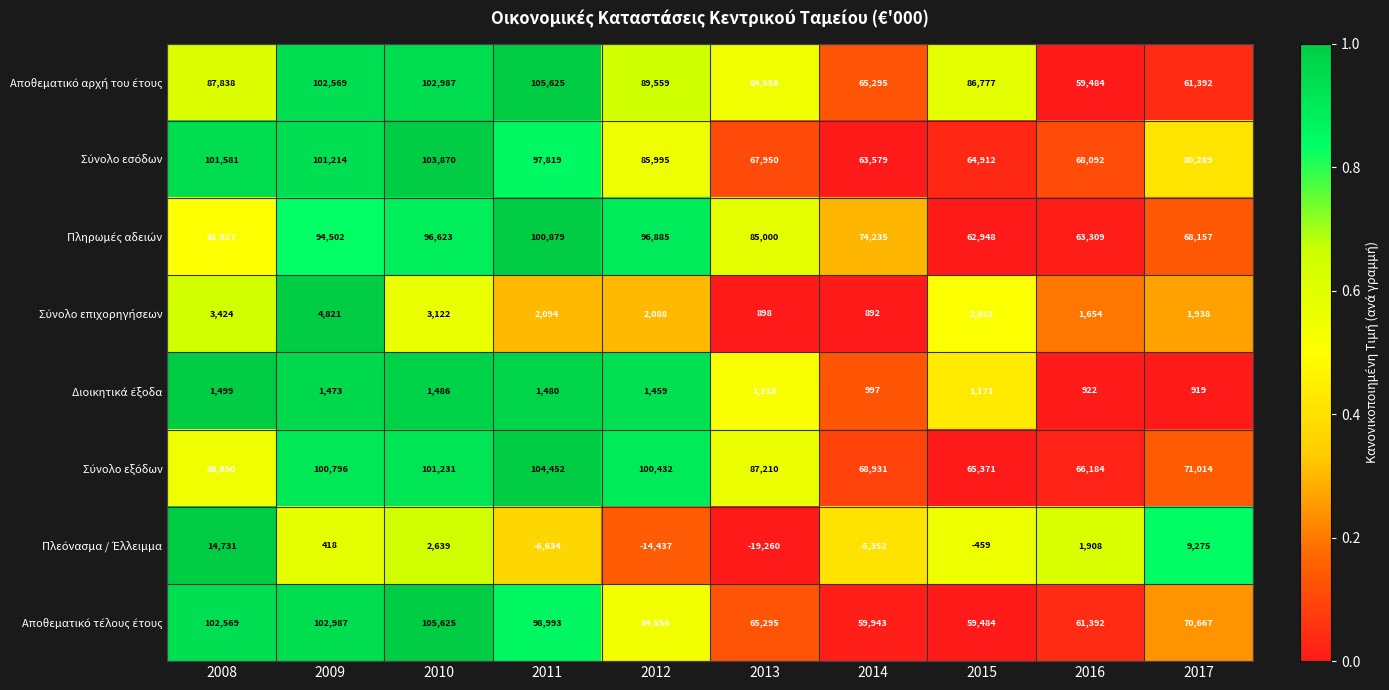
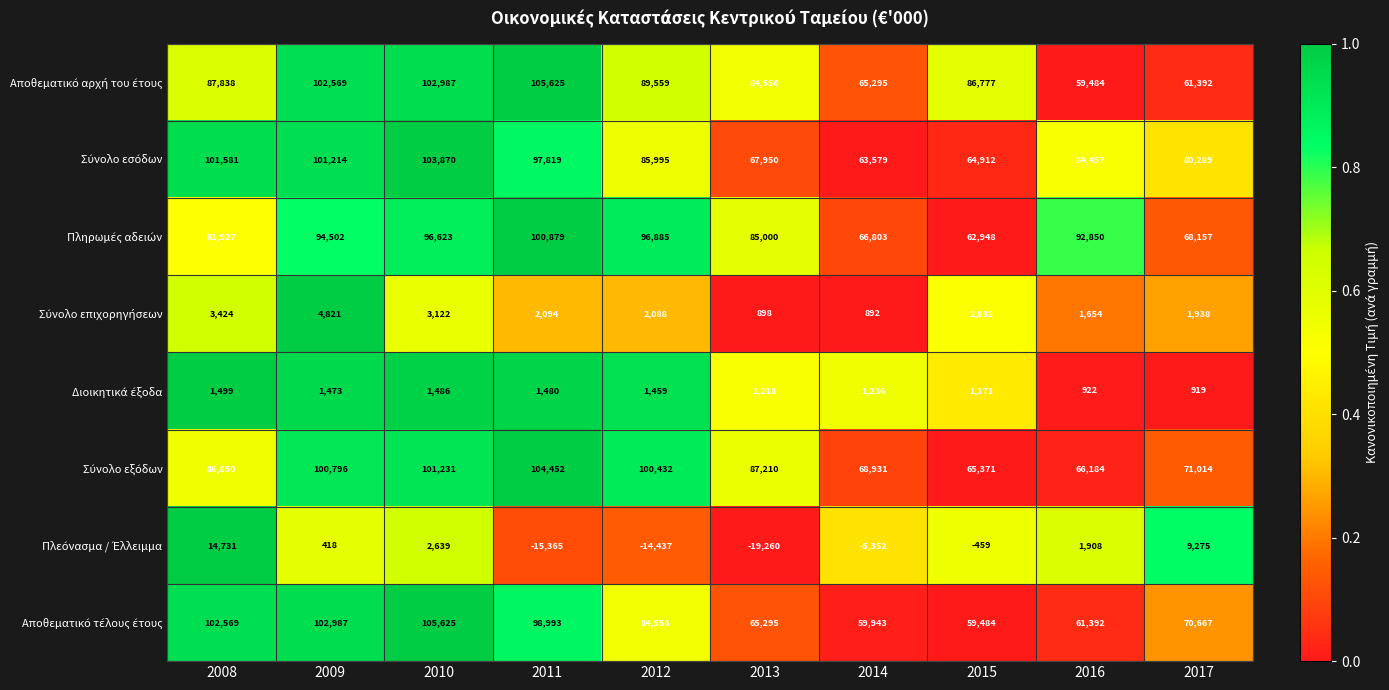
  {
    "Αποθεματικό αρχή του έτους": {
      "2008": "87,838",
      "2009": "102,569",
      "2010": "102,987",
      "2011": "105,625",
      "2012": "89,559",
      "2013": "84,556",
      "2014": "65,295",
      "2015": "86,777",
      "2016": "59,484",
      "2017": "61,392"
    },
    "Σύνολο εσόδων": {
      "2008": "101,581",
      "2009": "101,214",
      "2010": "103,870",
      "2011": "97,819",
      "2012": "85,995",
      "2013": "67,950",
      "2014": "63,579",
      "2015": "64,912",
-     "2016": "68,092",
+     "2016": "84,457",
      "2017": "80,289"
    },
    "Πληρωμές αδειών": {
      "2008": "81,927",
      "2009": "94,502",
      "2010": "96,623",
      "2011": "100,879",
      "2012": "96,885",
      "2013": "85,000",
-     "2014": "74,235",
+     "2014": "66,803",
      "2015": "62,948",
-     "2016": "63,309",
+     "2016": "92,850",
      "2017": "68,157"
    },
    "Σύνολο επιχορηγήσεων": {
      "2008": "3,424",
      "2009": "4,821",
      "2010": "3,122",
      "2011": "2,094",
      "2012": "2,088",
      "2013": "898",
      "2014": "892",
      "2015": "2,882",
      "2016": "1,654",
      "2017": "1,938"
    },
    "Διοικητικά έξοδα": {
      "2008": "1,499",
      "2009": "1,473",
      "2010": "1,486",
      "2011": "1,480",
      "2012": "1,459",
      "2013": "1,218",
-     "2014": "997",
+     "2014": "1,236",
      "2015": "1,171",
      "2016": "922",
      "2017": "919"
    },
    "Σύνολο εξόδων": {
      "2008": "86,850",
      "2009": "100,796",
      "2010": "101,231",
      "2011": "104,452",
      "2012": "100,432",
      "2013": "87,210",
      "2014": "68,931",
      "2015": "65,371",
      "2016": "66,184",
      "2017": "71,014"
    },
    "Πλεόνασμα / Έλλειμμα": {
      "2008": "14,731",
      "2009": "418",
      "2010": "2,639",
-     "2011": "-6,634",
+     "2011": "-15,365",
      "2012": "-14,437",
      "2013": "-19,260",
      "2014": "-5,352",
      "2015": "-459",
      "2016": "1,908",
      "2017": "9,275"
    },
    "Αποθεματικό τέλους έτους": {
      "2008": "102,569",
      "2009": "102,987",
      "2010": "105,625",
      "2011": "98,993",
      "2012": "84,556",
      "2013": "65,295",
      "2014": "59,943",
      "2015": "59,484",
      "2016": "61,392",
      "2017": "70,667"
    }
  }
